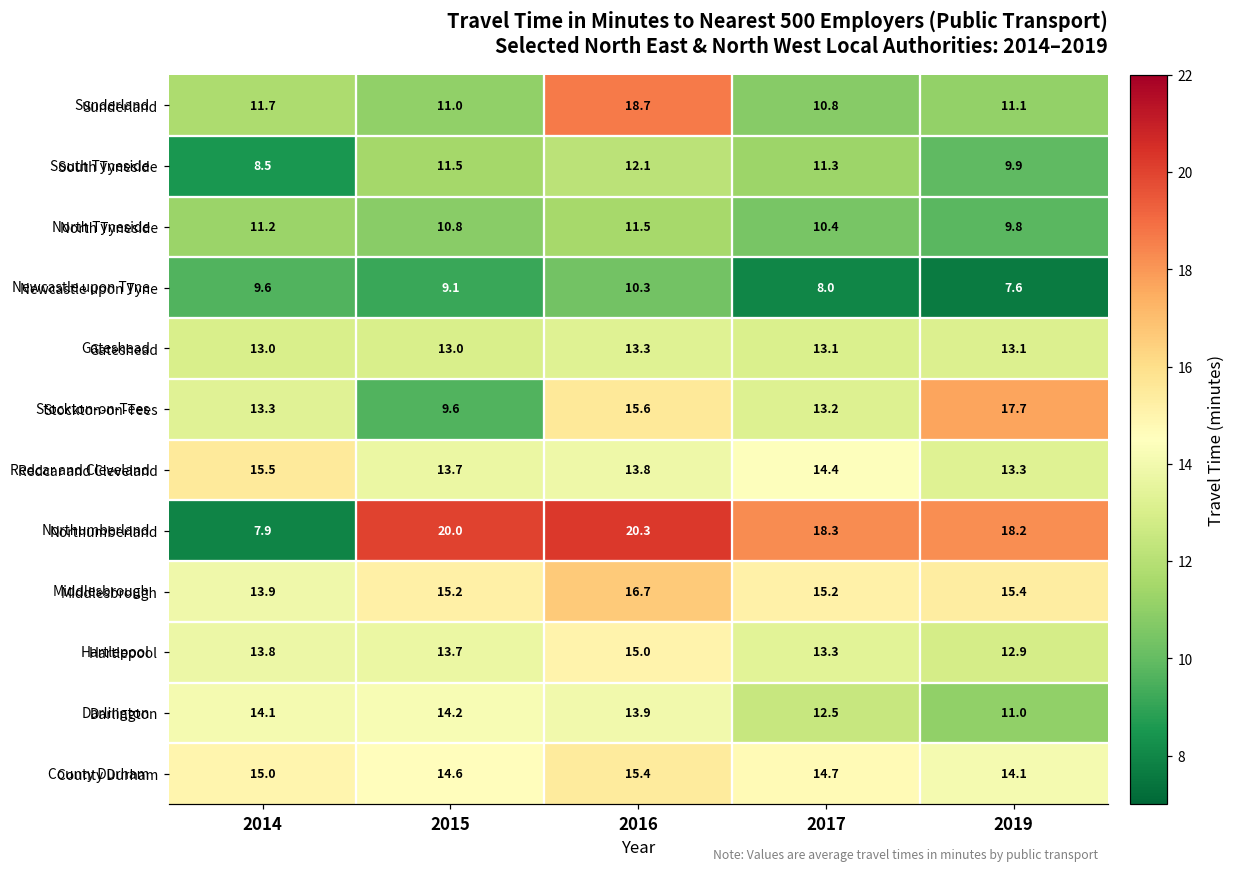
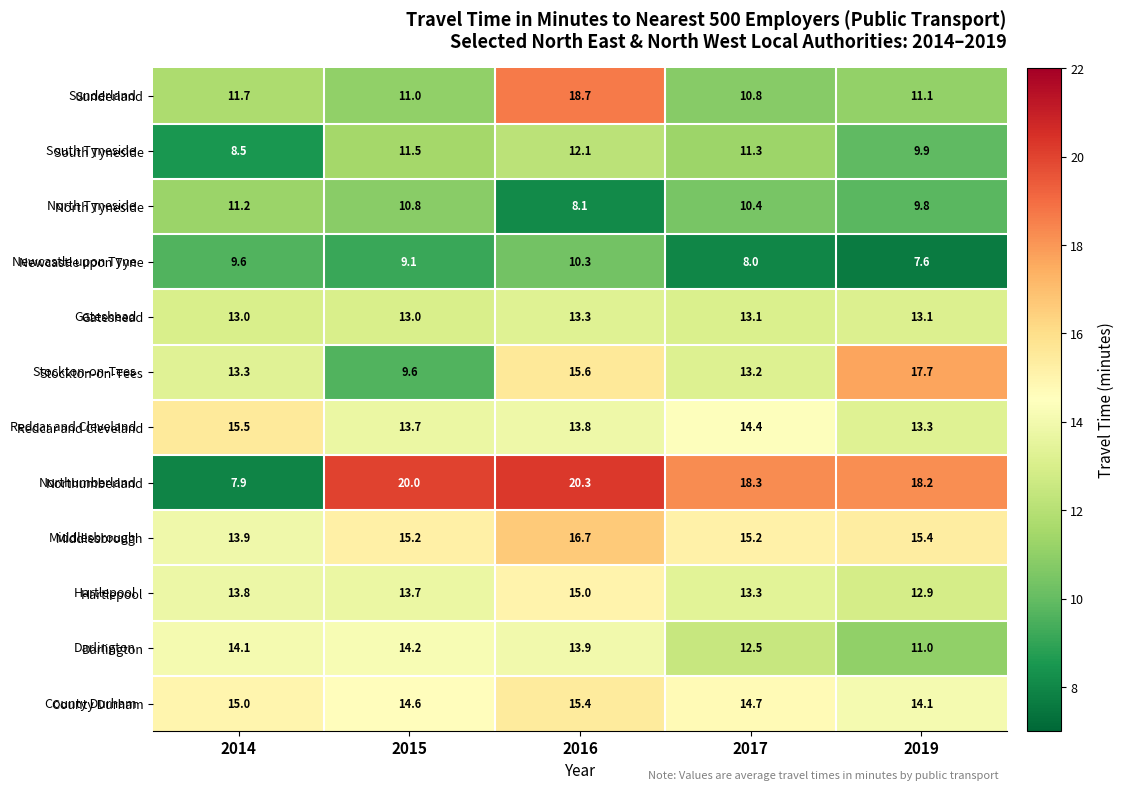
  {
    "Sunderland": {
      "2014": 11.7,
      "2015": 11.0,
      "2016": 18.7,
      "2017": 10.8,
      "2019": 11.1
    },
    "South Tyneside": {
      "2014": 8.5,
      "2015": 11.5,
      "2016": 12.1,
      "2017": 11.3,
      "2019": 9.9
    },
    "North Tyneside": {
      "2014": 11.2,
      "2015": 10.8,
-     "2016": 11.5,
+     "2016": 8.1,
      "2017": 10.4,
      "2019": 9.8
    },
    "Newcastle upon Tyne": {
      "2014": 9.6,
      "2015": 9.1,
      "2016": 10.3,
      "2017": 8.0,
      "2019": 7.6
    },
    "Gateshead": {
      "2014": 13.0,
      "2015": 13.0,
      "2016": 13.3,
      "2017": 13.1,
      "2019": 13.1
    },
    "Stockton-on-Tees": {
      "2014": 13.3,
      "2015": 9.6,
      "2016": 15.6,
      "2017": 13.2,
      "2019": 17.7
    },
    "Redcar and Cleveland": {
      "2014": 15.5,
      "2015": 13.7,
      "2016": 13.8,
      "2017": 14.4,
      "2019": 13.3
    },
    "Northumberland": {
      "2014": 7.9,
      "2015": 20.0,
      "2016": 20.3,
      "2017": 18.3,
      "2019": 18.2
    },
    "Middlesbrough": {
      "2014": 13.9,
      "2015": 15.2,
      "2016": 16.7,
      "2017": 15.2,
      "2019": 15.4
    },
    "Hartlepool": {
      "2014": 13.8,
      "2015": 13.7,
      "2016": 15.0,
      "2017": 13.3,
      "2019": 12.9
    },
    "Darlington": {
      "2014": 14.1,
      "2015": 14.2,
      "2016": 13.9,
      "2017": 12.5,
      "2019": 11.0
    },
    "County Durham": {
      "2014": 15.0,
      "2015": 14.6,
      "2016": 15.4,
      "2017": 14.7,
      "2019": 14.1
    }
  }
